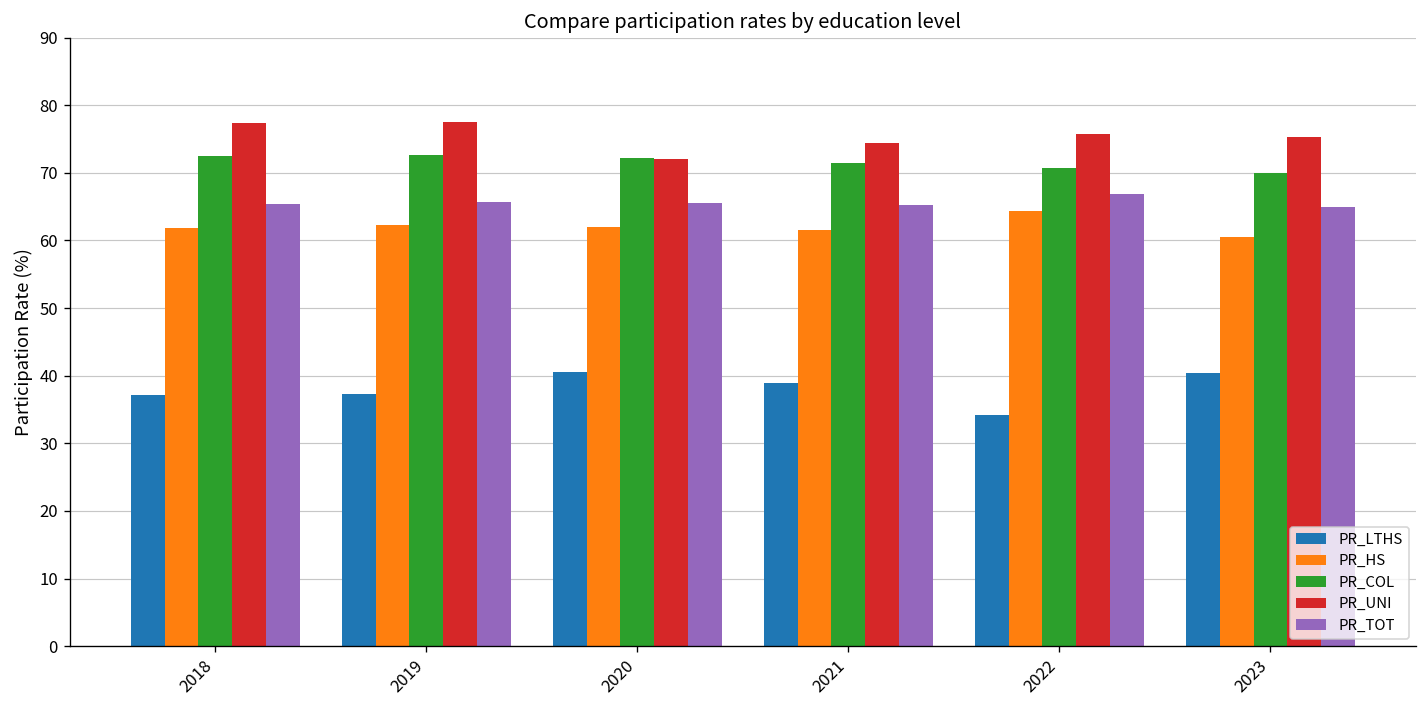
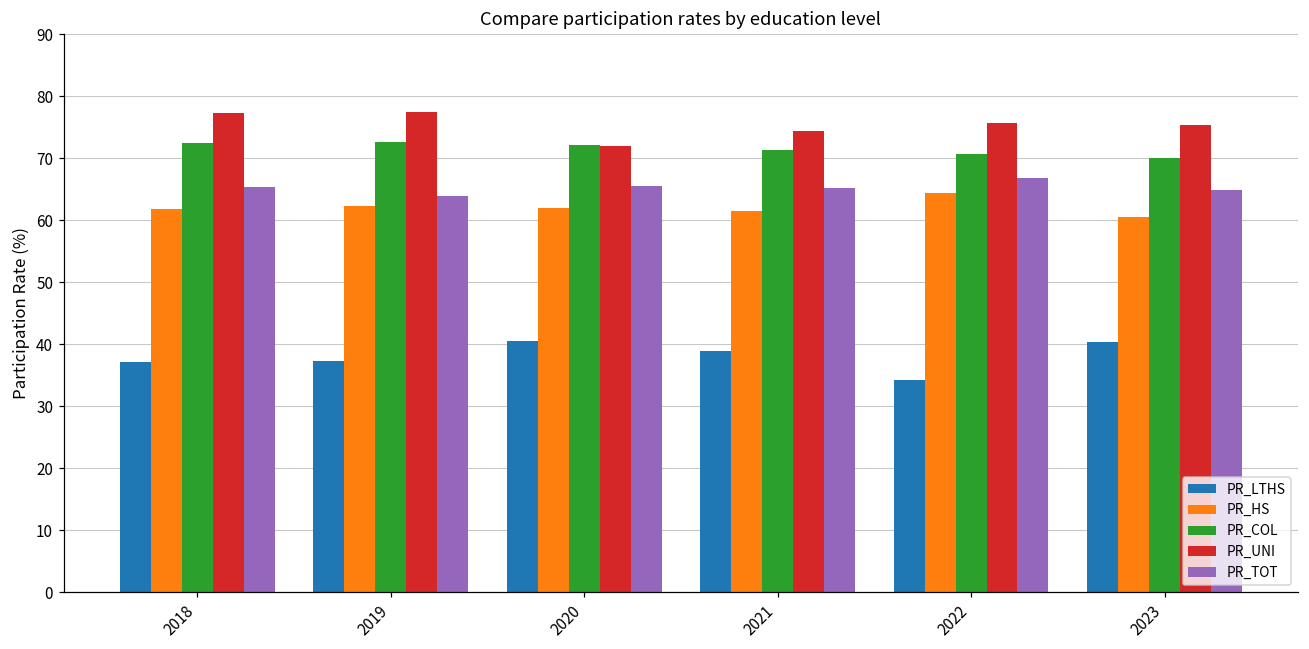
  {
    "PR_LTHS": {
      "2018": 37,
      "2019": 37,
      "2020": 41,
      "2021": 39,
      "2022": 34,
      "2023": 40
    },
    "PR_HS": {
      "2018": 62,
      "2019": 62,
      "2020": 62,
      "2021": 61,
      "2022": 64,
      "2023": 61
    },
    "PR_COL": {
      "2018": 72,
      "2019": 73,
      "2020": 72,
      "2021": 71,
      "2022": 71,
      "2023": 70
    },
    "PR_UNI": {
      "2018": 77,
      "2019": 78,
      "2020": 72,
      "2021": 74,
      "2022": 76,
      "2023": 75
    },
    "PR_TOT": {
      "2018": 65,
-     "2019": 66,
+     "2019": 64,
      "2020": 66,
      "2021": 65,
      "2022": 67,
      "2023": 65
    }
  }
